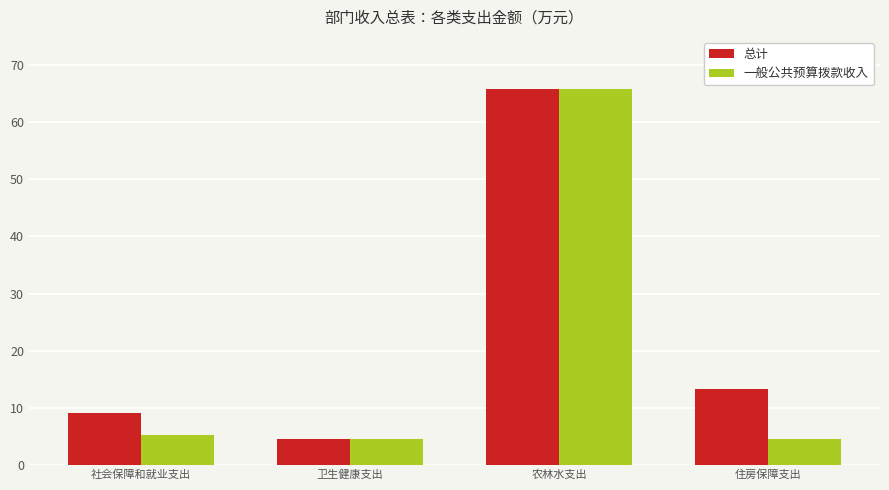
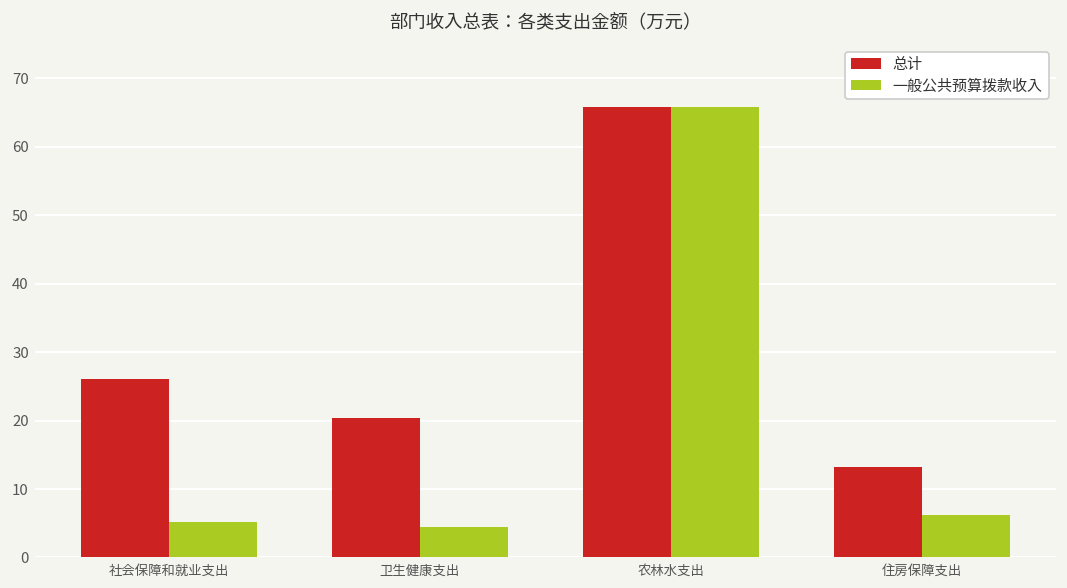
  {
    "总计": {
-     "社会保障和就业支出": 9,
-     "卫生健康支出": 4,
+     "社会保障和就业支出": 26,
+     "卫生健康支出": 20,
      "农林水支出": 66,
      "住房保障支出": 13
    },
    "一般公共预算拨款收入": {
      "社会保障和就业支出": 5,
      "卫生健康支出": 4,
      "农林水支出": 66,
-     "住房保障支出": 5
+     "住房保障支出": 6
    }
  }
